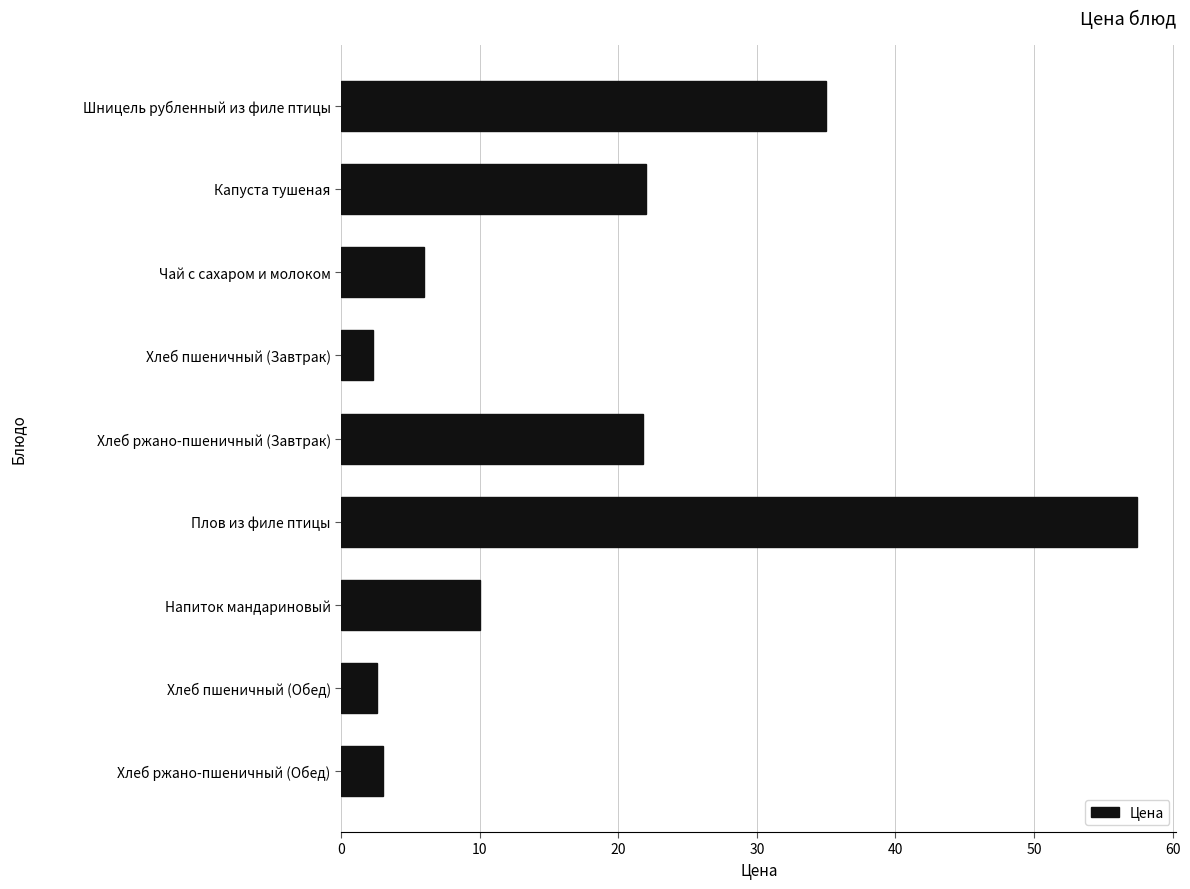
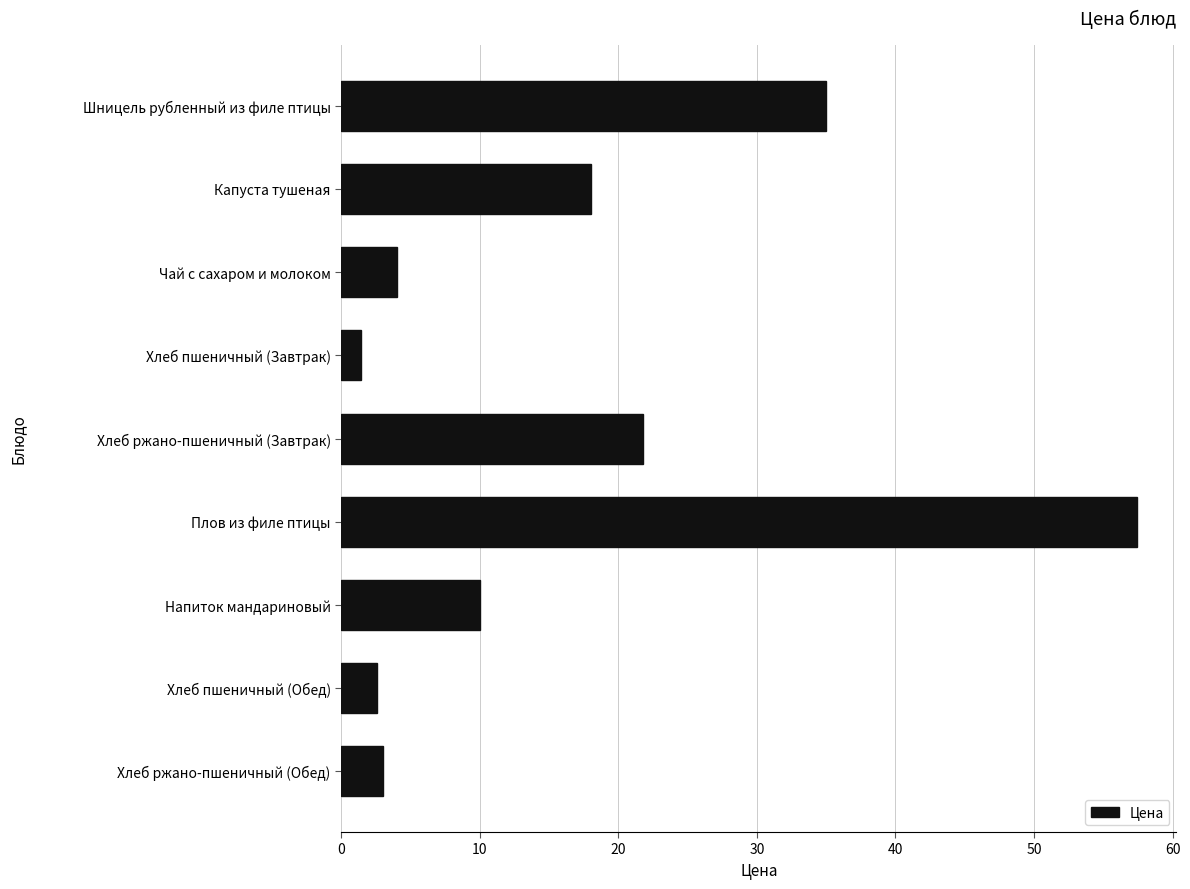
  {
    "Шницель рубленный из филе птицы": 35.0,
-   "Капуста тушеная": 22,
-   "Чай с сахаром и молоком": 6,
-   "Хлеб пшеничный (Завтрак)": 2.3,
+   "Капуста тушеная": 18,
+   "Чай с сахаром и молоком": 4,
+   "Хлеб пшеничный (Завтрак)": 1.4,
    "Хлеб ржано-пшеничный (Завтрак)": 21.8,
    "Плов из филе птицы": 57.4,
    "Напиток мандариновый": 10.0,
    "Хлеб пшеничный (Обед)": 2.6,
    "Хлеб ржано-пшеничный (Обед)": 3.0
  }
